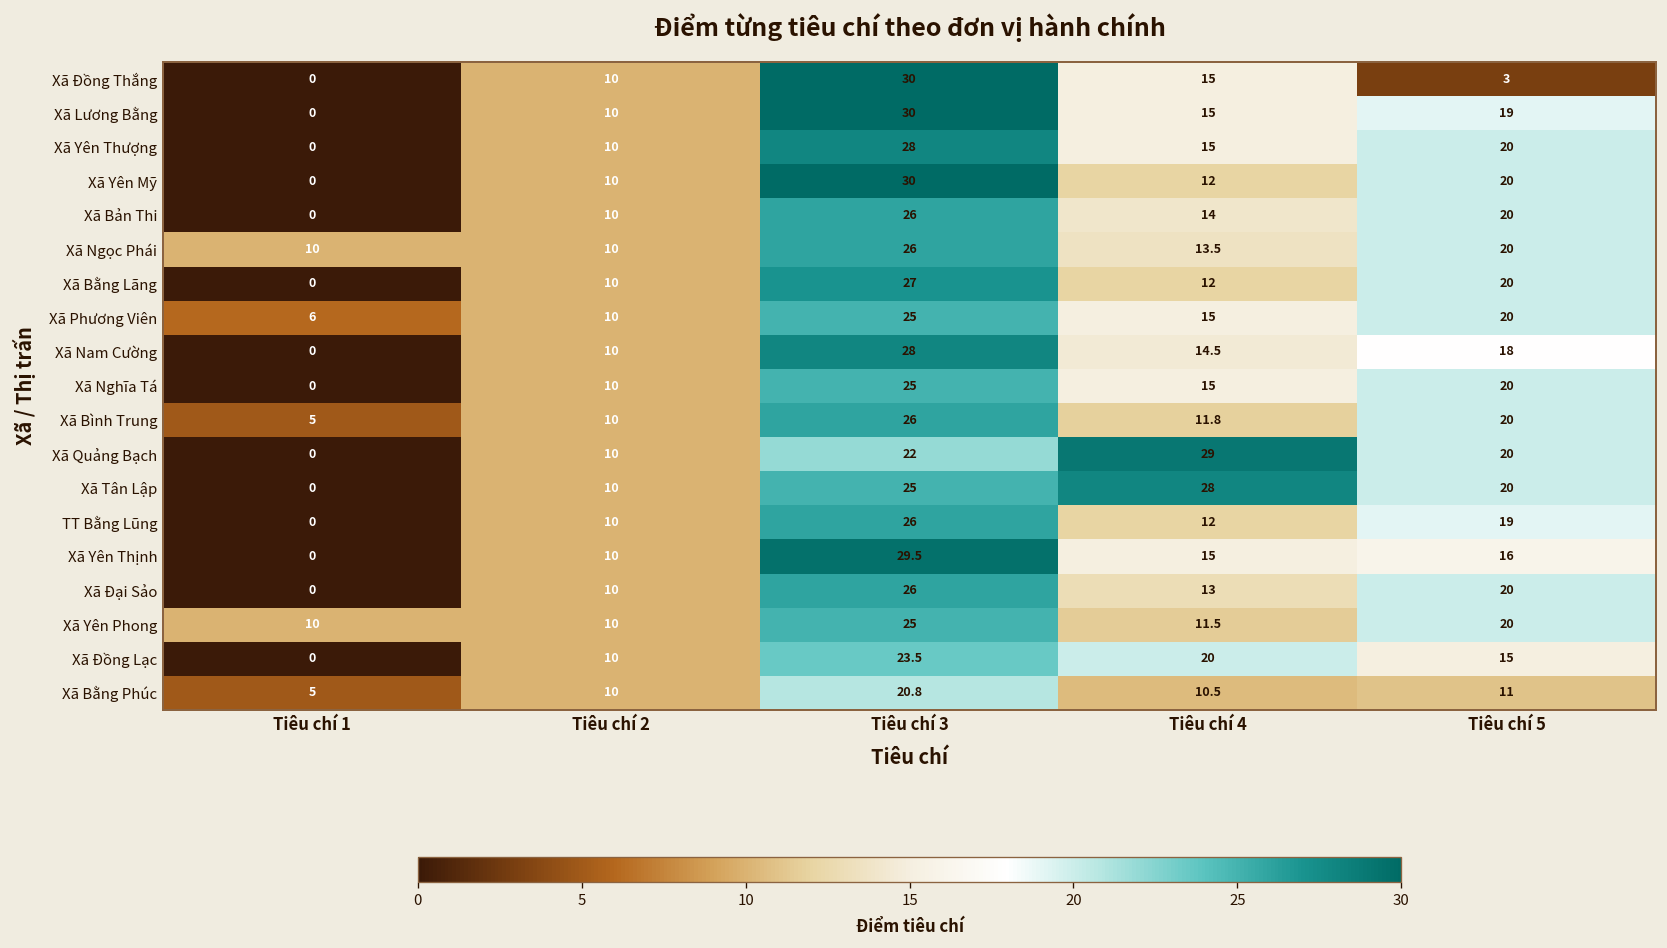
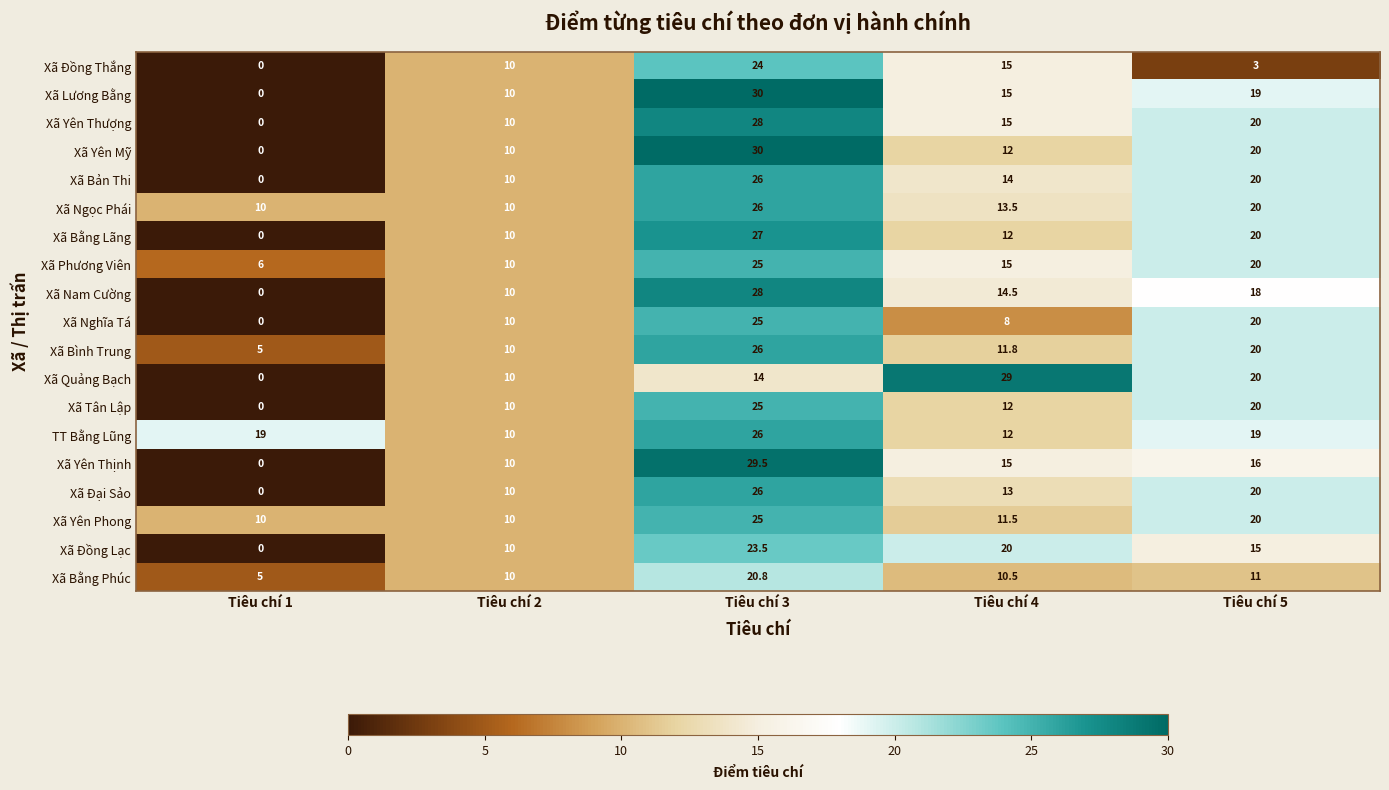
  {
    "Xã Đồng Thắng": {
      "Tiêu chí 1": 0,
      "Tiêu chí 2": 10,
-     "Tiêu chí 3": 30,
+     "Tiêu chí 3": 24,
      "Tiêu chí 4": 15,
      "Tiêu chí 5": 3
    },
    "Xã Lương Bằng": {
      "Tiêu chí 1": 0,
      "Tiêu chí 2": 10,
      "Tiêu chí 3": 30,
      "Tiêu chí 4": 15,
      "Tiêu chí 5": 19
    },
    "Xã Yên Thượng": {
      "Tiêu chí 1": 0,
      "Tiêu chí 2": 10,
      "Tiêu chí 3": 28,
      "Tiêu chí 4": 15,
      "Tiêu chí 5": 20
    },
    "Xã Yên Mỹ": {
      "Tiêu chí 1": 0,
      "Tiêu chí 2": 10,
      "Tiêu chí 3": 30,
      "Tiêu chí 4": 12,
      "Tiêu chí 5": 20
    },
    "Xã Bản Thi": {
      "Tiêu chí 1": 0,
      "Tiêu chí 2": 10,
      "Tiêu chí 3": 26,
      "Tiêu chí 4": 14,
      "Tiêu chí 5": 20
    },
    "Xã Ngọc Phái": {
      "Tiêu chí 1": 10,
      "Tiêu chí 2": 10,
      "Tiêu chí 3": 26,
      "Tiêu chí 4": 13.5,
      "Tiêu chí 5": 20
    },
    "Xã Bằng Lãng": {
      "Tiêu chí 1": 0,
      "Tiêu chí 2": 10,
      "Tiêu chí 3": 27,
      "Tiêu chí 4": 12,
      "Tiêu chí 5": 20
    },
    "Xã Phương Viên": {
      "Tiêu chí 1": 6,
      "Tiêu chí 2": 10,
      "Tiêu chí 3": 25,
      "Tiêu chí 4": 15,
      "Tiêu chí 5": 20
    },
    "Xã Nam Cường": {
      "Tiêu chí 1": 0,
      "Tiêu chí 2": 10,
      "Tiêu chí 3": 28,
      "Tiêu chí 4": 14.5,
      "Tiêu chí 5": 18
    },
    "Xã Nghĩa Tá": {
      "Tiêu chí 1": 0,
      "Tiêu chí 2": 10,
      "Tiêu chí 3": 25,
-     "Tiêu chí 4": 15,
+     "Tiêu chí 4": 8,
      "Tiêu chí 5": 20
    },
    "Xã Bình Trung": {
      "Tiêu chí 1": 5,
      "Tiêu chí 2": 10,
      "Tiêu chí 3": 26,
      "Tiêu chí 4": 11.8,
      "Tiêu chí 5": 20
    },
    "Xã Quảng Bạch": {
      "Tiêu chí 1": 0,
      "Tiêu chí 2": 10,
-     "Tiêu chí 3": 22,
+     "Tiêu chí 3": 14,
      "Tiêu chí 4": 29,
      "Tiêu chí 5": 20
    },
    "Xã Tân Lập": {
      "Tiêu chí 1": 0,
      "Tiêu chí 2": 10,
      "Tiêu chí 3": 25,
-     "Tiêu chí 4": 28,
+     "Tiêu chí 4": 12,
      "Tiêu chí 5": 20
    },
    "TT Bằng Lũng": {
-     "Tiêu chí 1": 0,
+     "Tiêu chí 1": 19,
      "Tiêu chí 2": 10,
      "Tiêu chí 3": 26,
      "Tiêu chí 4": 12,
      "Tiêu chí 5": 19
    },
    "Xã Yên Thịnh": {
      "Tiêu chí 1": 0,
      "Tiêu chí 2": 10,
      "Tiêu chí 3": 29.5,
      "Tiêu chí 4": 15,
      "Tiêu chí 5": 16
    },
    "Xã Đại Sảo": {
      "Tiêu chí 1": 0,
      "Tiêu chí 2": 10,
      "Tiêu chí 3": 26,
      "Tiêu chí 4": 13,
      "Tiêu chí 5": 20
    },
    "Xã Yên Phong": {
      "Tiêu chí 1": 10,
      "Tiêu chí 2": 10,
      "Tiêu chí 3": 25,
      "Tiêu chí 4": 11.5,
      "Tiêu chí 5": 20
    },
    "Xã Đồng Lạc": {
      "Tiêu chí 1": 0,
      "Tiêu chí 2": 10,
      "Tiêu chí 3": 23.5,
      "Tiêu chí 4": 20,
      "Tiêu chí 5": 15
    },
    "Xã Bằng Phúc": {
      "Tiêu chí 1": 5,
      "Tiêu chí 2": 10,
      "Tiêu chí 3": 20.8,
      "Tiêu chí 4": 10.5,
      "Tiêu chí 5": 11
    }
  }
